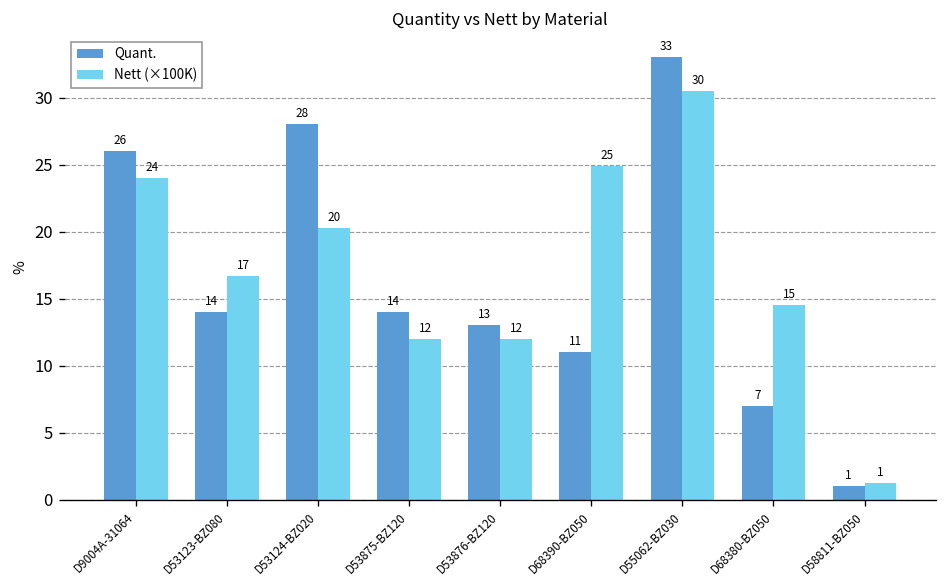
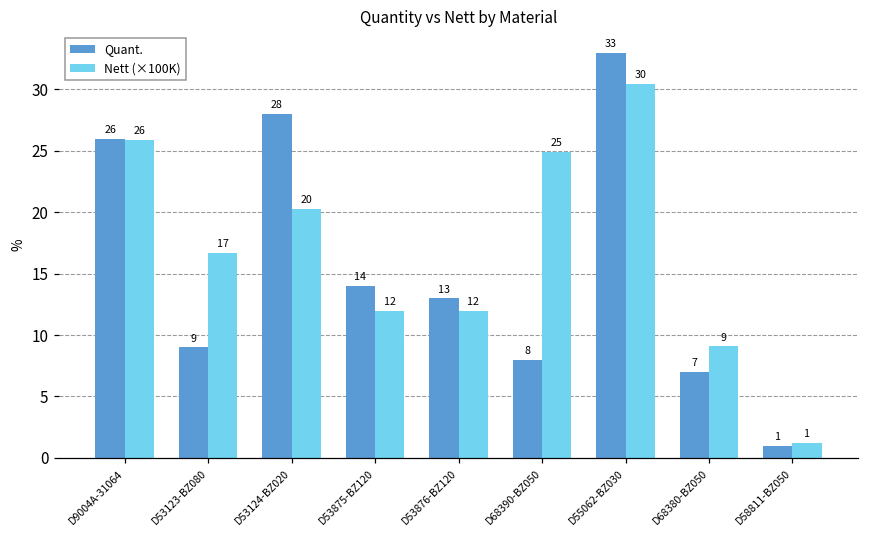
  {
    "Quant.": {
      "D9004A-31064": 26,
-     "D53123-BZ080": 14,
+     "D53123-BZ080": 9,
      "D53124-BZ020": 28,
      "D53875-BZ120": 14,
      "D53876-BZ120": 13,
-     "D68390-BZ050": 11,
+     "D68390-BZ050": 8,
      "D55062-BZ030": 33,
      "D68380-BZ050": 7,
      "D58811-BZ050": 1
    },
    "Nett (×100K)": {
-     "D9004A-31064": 24,
+     "D9004A-31064": 26,
      "D53123-BZ080": 17,
      "D53124-BZ020": 20,
      "D53875-BZ120": 12,
      "D53876-BZ120": 12,
      "D68390-BZ050": 25,
      "D55062-BZ030": 30,
-     "D68380-BZ050": 15,
+     "D68380-BZ050": 9,
      "D58811-BZ050": 1
    }
  }
